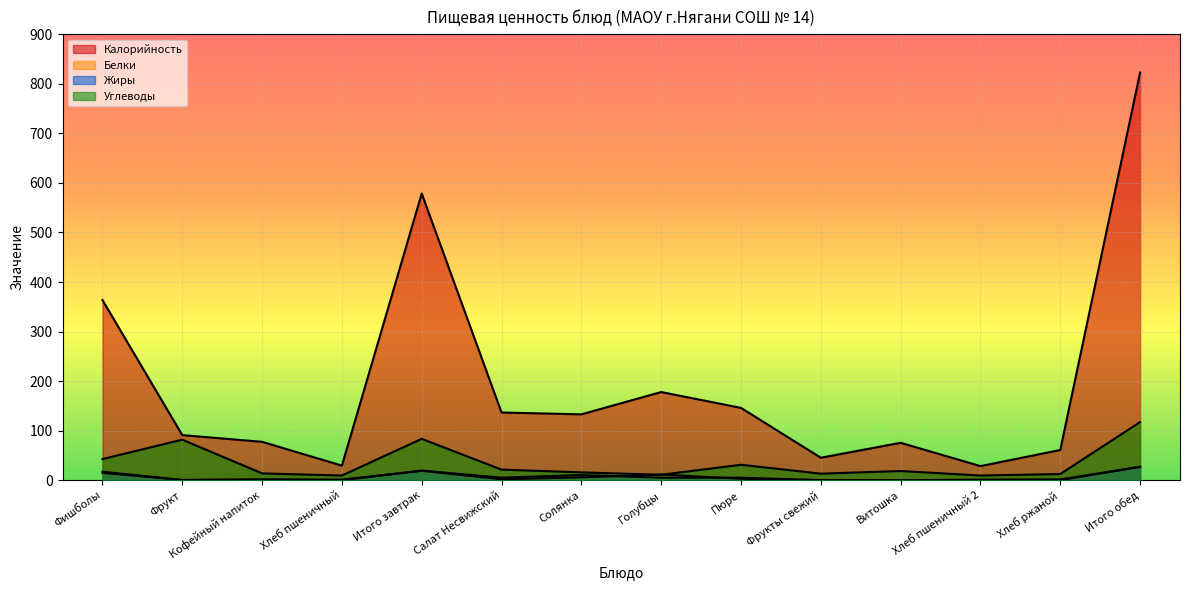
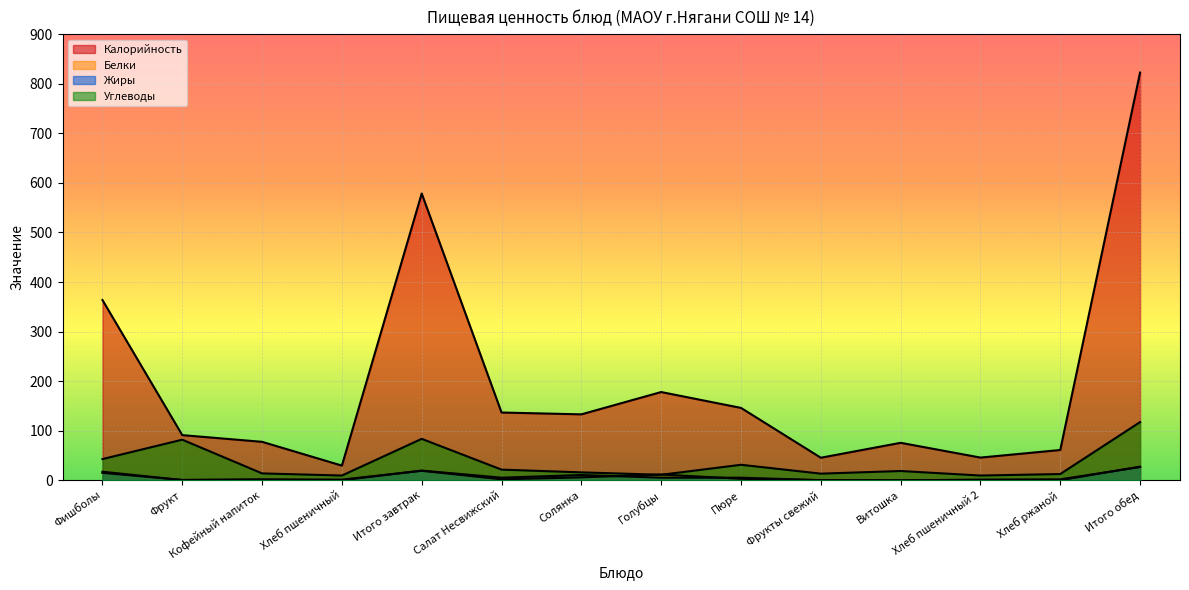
  {
    "Калорийность": {
      "Фишболы": 360,
      "Фрукт": 90,
      "Кофейный напиток": 80,
      "Хлеб пшеничный": 30,
      "Итого завтрак": 580,
      "Салат Несвижский": 140,
      "Солянка": 130,
      "Голубцы": 180,
      "Пюре": 150,
      "Фрукты свежий": 50,
      "Витошка": 80,
-     "Хлеб пшеничный 2": 30,
+     "Хлеб пшеничный 2": 50,
      "Хлеб ржаной": 60,
      "Итого обед": 820
    },
    "Жиры": {
      "Голубцы": 10
    },
    "Углеводы": {
      "Фишболы": 40,
      "Фрукт": 80,
      "Кофейный напиток": 10,
      "Хлеб пшеничный": 10,
      "Итого завтрак": 80,
      "Салат Несвижский": 20,
      "Солянка": 20,
      "Пюре": 30,
      "Фрукты свежий": 10,
      "Витошка": 20,
      "Хлеб пшеничный 2": 10,
      "Хлеб ржаной": 10,
      "Итого обед": 120
    }
  }
